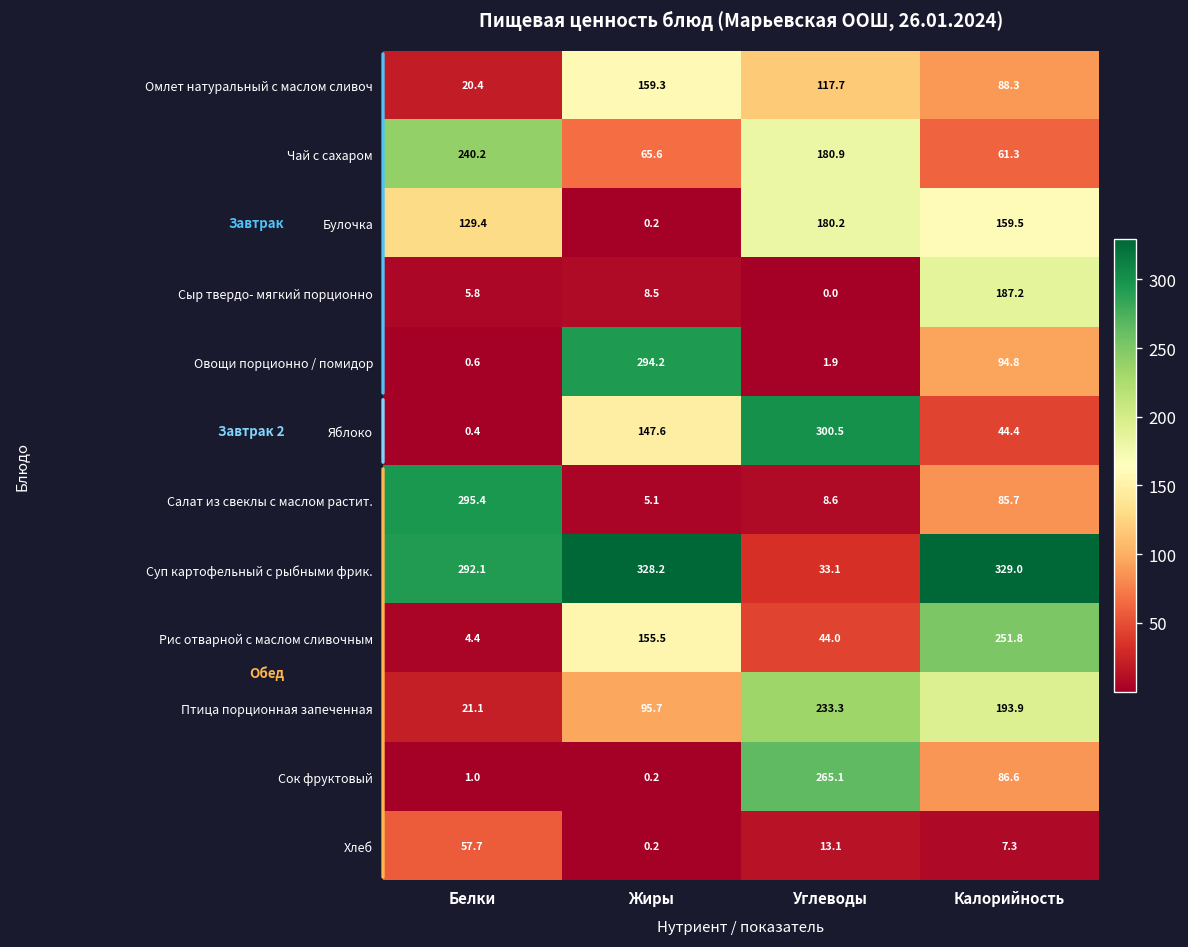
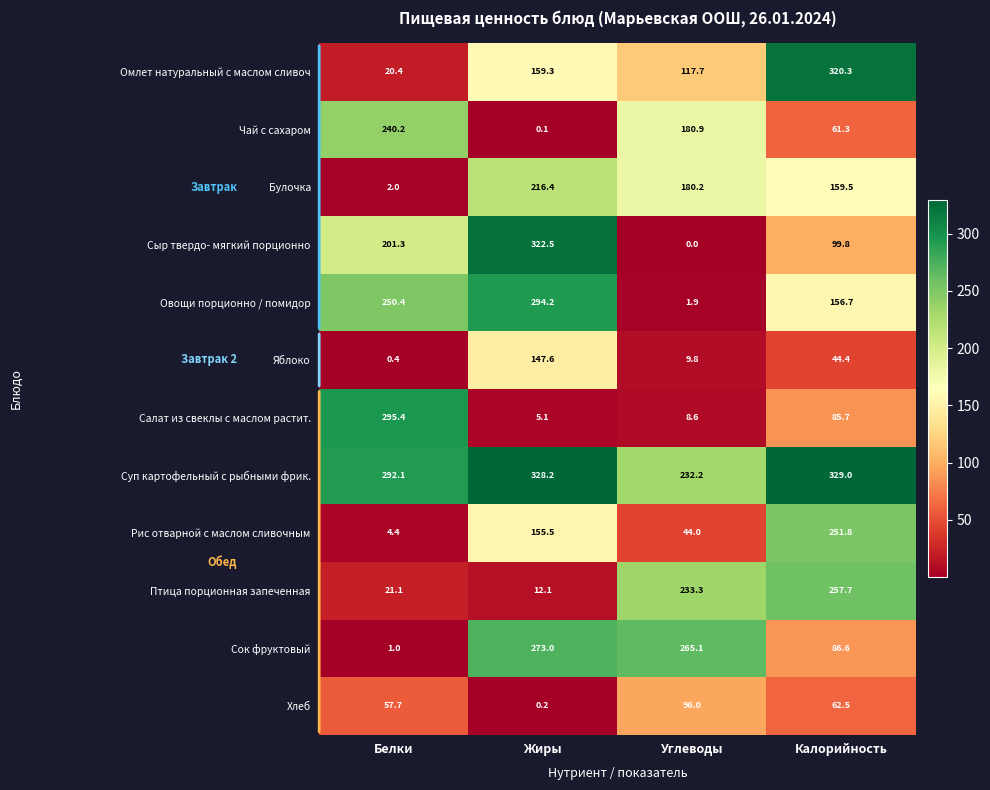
  {
    "Омлет натуральный с маслом сливоч": {
      "Белки": 20.4,
      "Жиры": 159.3,
      "Углеводы": 117.7,
-     "Калорийность": 88.3
+     "Калорийность": 320.3
    },
    "Чай с сахаром": {
      "Белки": 240.2,
-     "Жиры": 65.6,
+     "Жиры": 0.1,
      "Углеводы": 180.9,
      "Калорийность": 61.3
    },
    "Булочка": {
-     "Белки": 129.4,
-     "Жиры": 0.2,
+     "Белки": 2.0,
+     "Жиры": 216.4,
      "Углеводы": 180.2,
      "Калорийность": 159.5
    },
    "Сыр твердо- мягкий порционно": {
-     "Белки": 5.8,
-     "Жиры": 8.5,
+     "Белки": 201.3,
+     "Жиры": 322.5,
      "Углеводы": 0.0,
-     "Калорийность": 187.2
+     "Калорийность": 99.8
    },
    "Овощи порционно / помидор": {
-     "Белки": 0.6,
+     "Белки": 250.4,
      "Жиры": 294.2,
      "Углеводы": 1.9,
-     "Калорийность": 94.8
+     "Калорийность": 156.7
    },
    "Яблоко": {
      "Белки": 0.4,
      "Жиры": 147.6,
-     "Углеводы": 300.5,
+     "Углеводы": 9.8,
      "Калорийность": 44.4
    },
    "Cалат из свеклы с маслом растит.": {
      "Белки": 295.4,
      "Жиры": 5.1,
      "Углеводы": 8.6,
      "Калорийность": 85.7
    },
    "Суп картофельный с рыбными фрик.": {
      "Белки": 292.1,
      "Жиры": 328.2,
-     "Углеводы": 33.1,
+     "Углеводы": 232.2,
      "Калорийность": 329.0
    },
    "Рис отварной с маслом сливочным": {
      "Белки": 4.4,
      "Жиры": 155.5,
      "Углеводы": 44.0,
      "Калорийность": 251.8
    },
    "Птица порционная запеченная": {
      "Белки": 21.1,
-     "Жиры": 95.7,
+     "Жиры": 12.1,
      "Углеводы": 233.3,
-     "Калорийность": 193.9
+     "Калорийность": 257.7
    },
    "Сок фруктовый": {
      "Белки": 1.0,
-     "Жиры": 0.2,
+     "Жиры": 273.0,
      "Углеводы": 265.1,
      "Калорийность": 86.6
    },
    "Хлеб": {
      "Белки": 57.7,
      "Жиры": 0.2,
-     "Углеводы": 13.1,
-     "Калорийность": 7.3
+     "Углеводы": 96.0,
+     "Калорийность": 62.5
    }
  }
